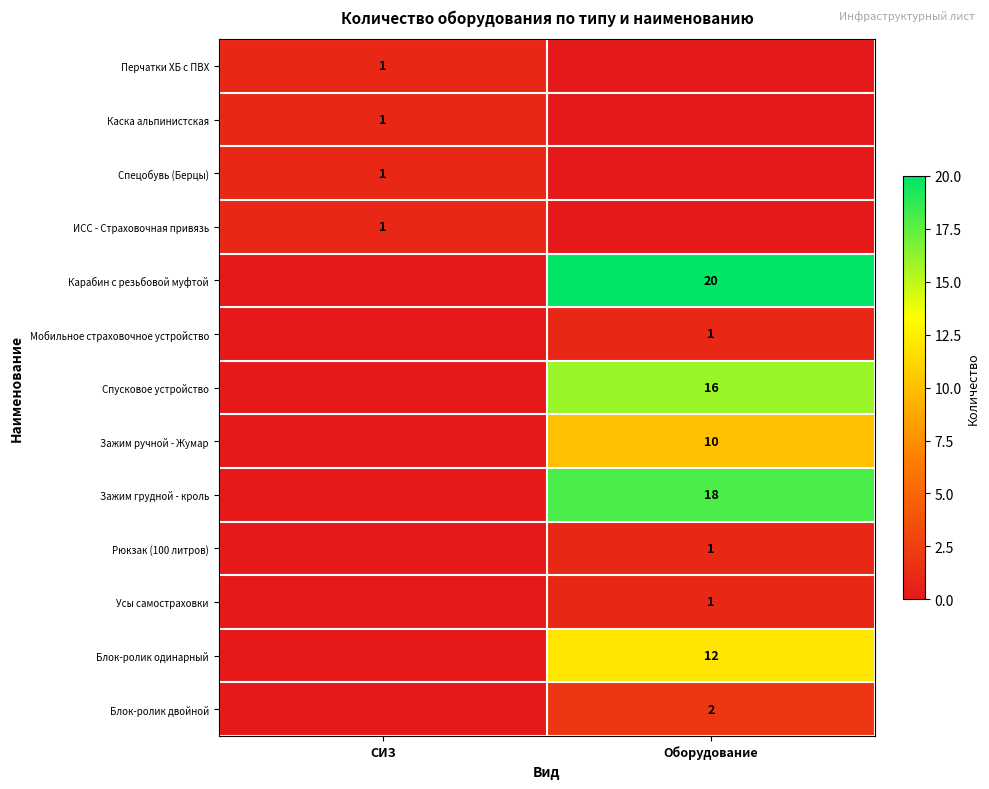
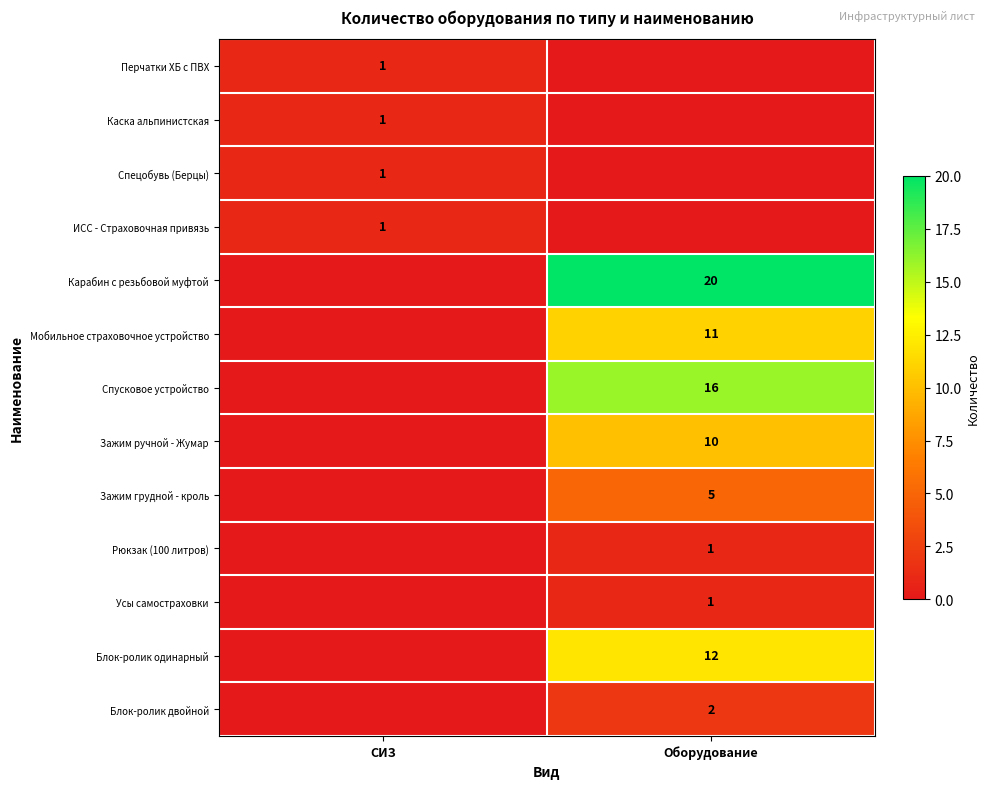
  {
    "Перчатки ХБ с ПВХ": {
      "СИЗ": 1
    },
    "Каска альпинистская": {
      "СИЗ": 1
    },
    "Спецобувь (Берцы)": {
      "СИЗ": 1
    },
    "ИСС - Страховочная привязь": {
      "СИЗ": 1
    },
    "Карабин с резьбовой муфтой": {
      "Оборудование": 20
    },
    "Мобильное страховочное устройство": {
-     "Оборудование": 1
+     "Оборудование": 11
    },
    "Спусковое устройство": {
      "Оборудование": 16
    },
    "Зажим ручной - Жумар": {
      "Оборудование": 10
    },
    "Зажим грудной - кроль": {
-     "Оборудование": 18
+     "Оборудование": 5
    },
    "Рюкзак (100 литров)": {
      "Оборудование": 1
    },
    "Усы самостраховки": {
      "Оборудование": 1
    },
    "Блок-ролик одинарный": {
      "Оборудование": 12
    },
    "Блок-ролик двойной": {
      "Оборудование": 2
    }
  }
